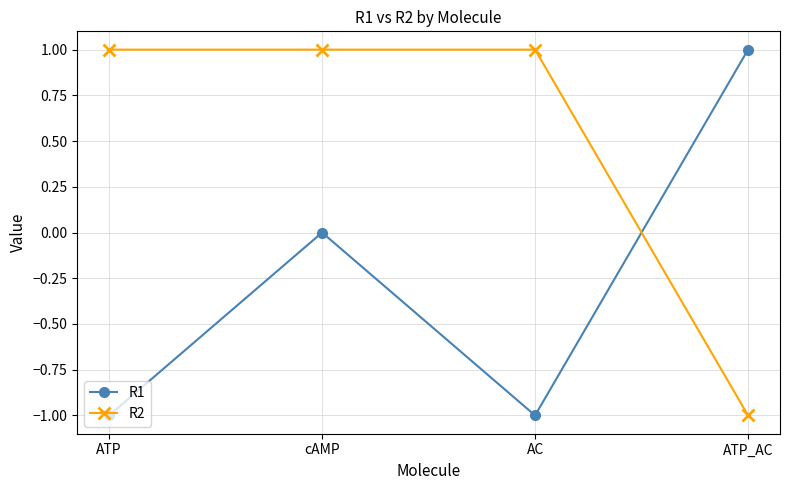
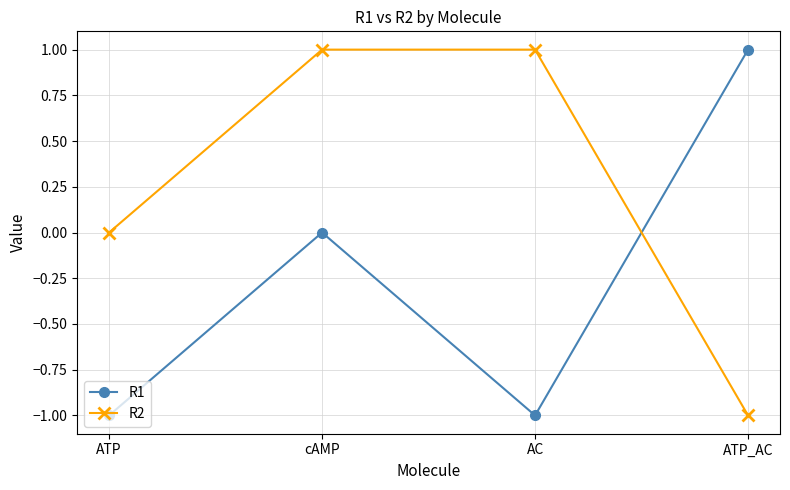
  {
    "R1": {
      "cAMP": 0,
      "AC": -1,
      "ATP_AC": 1
    },
    "R2": {
-     "ATP": 1,
+     "ATP": 0,
      "cAMP": 1,
      "AC": 1,
      "ATP_AC": -1
    }
  }
